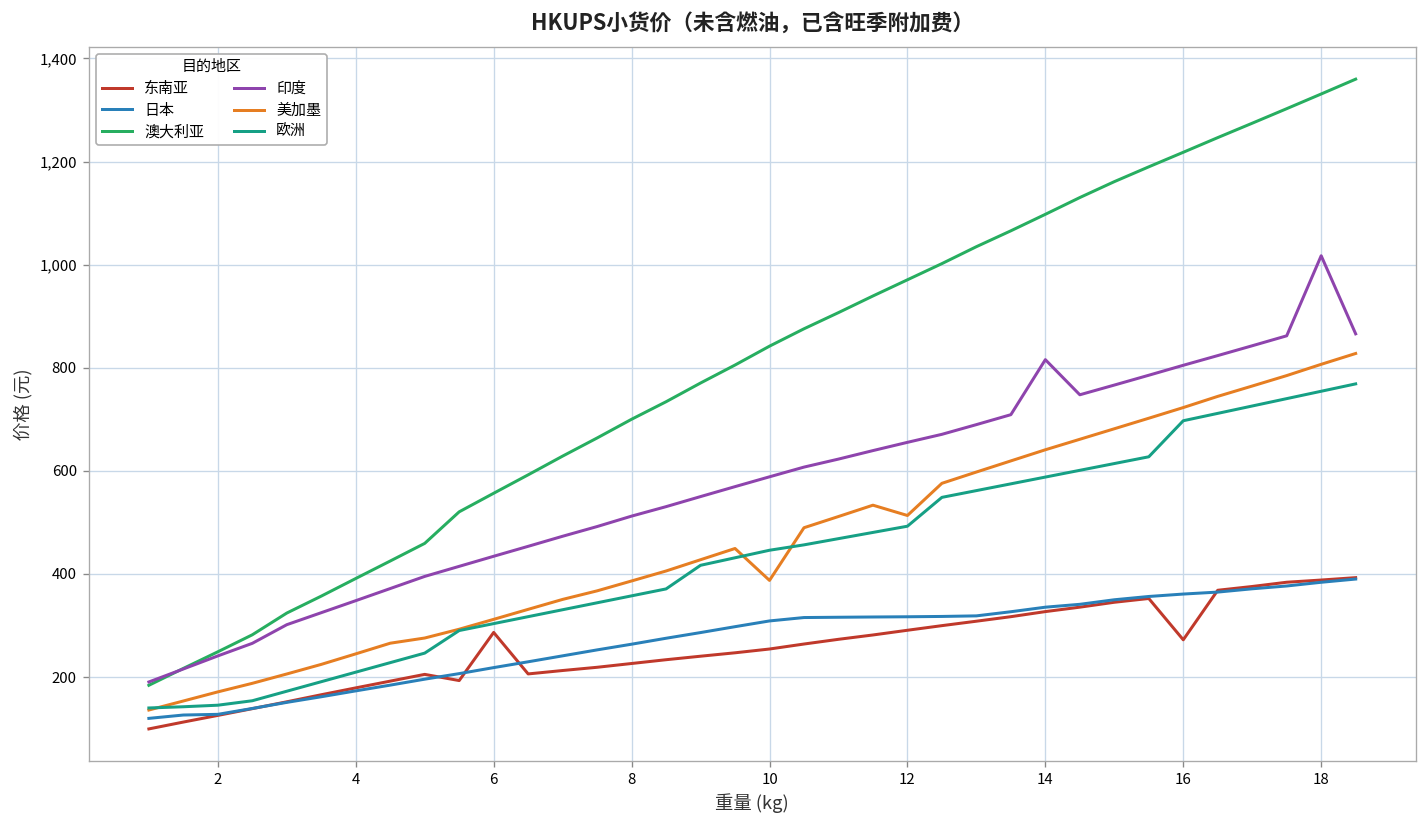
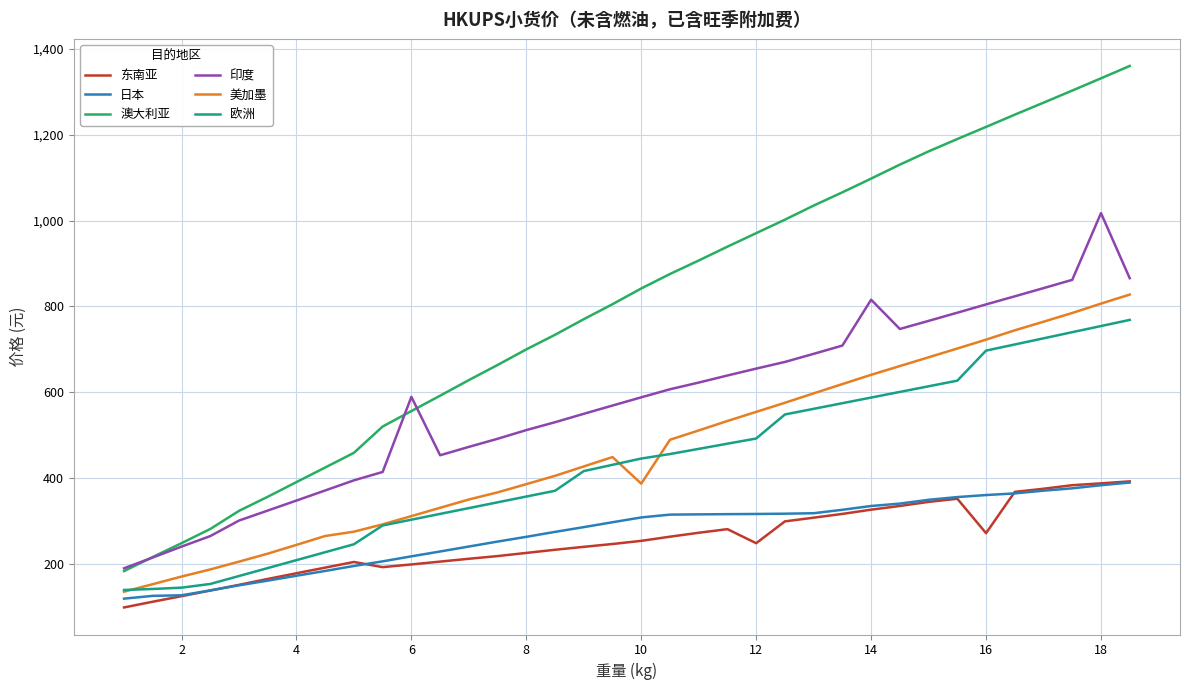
  {
    "东南亚": {
-     "6": "290",
+     "6": "200",
      "8": "230",
      "10": "250",
-     "12": "290",
+     "12": "250",
      "14": "330",
      "16": "270"
    },
    "日本": {
      "6": "220",
      "8": "260",
      "10": "310",
      "12": "320",
      "14": "340",
      "16": "360"
    },
    "印度": {
      "2": "240",
      "4": "350",
-     "6": "430",
+     "6": "590",
      "8": "510",
      "10": "590",
      "12": "660",
      "14": "820",
      "16": "800",
      "18": "1,020"
    },
    "美加墨": {
      "2": "170",
      "4": "240",
      "6": "310",
      "8": "390",
      "10": "390",
-     "12": "510",
+     "12": "550",
      "14": "640",
      "16": "720",
      "18": "810"
    }
  }
